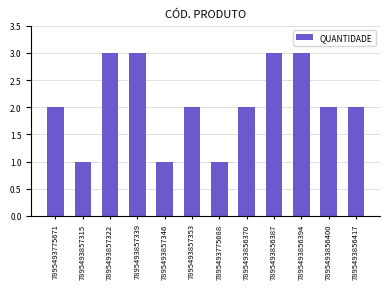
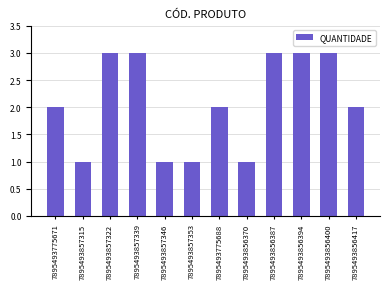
  {
    "7895493775671": 2,
    "7895493857315": 1,
    "7895493857322": 3,
    "7895493857339": 3,
    "7895493857346": 1,
-   "7895493857353": 2,
-   "7895493775688": 1,
-   "7895493856370": 2,
+   "7895493857353": 1,
+   "7895493775688": 2,
+   "7895493856370": 1,
    "7895493856387": 3,
    "7895493856394": 3,
-   "7895493856400": 2,
+   "7895493856400": 3,
    "7895493856417": 2
  }
